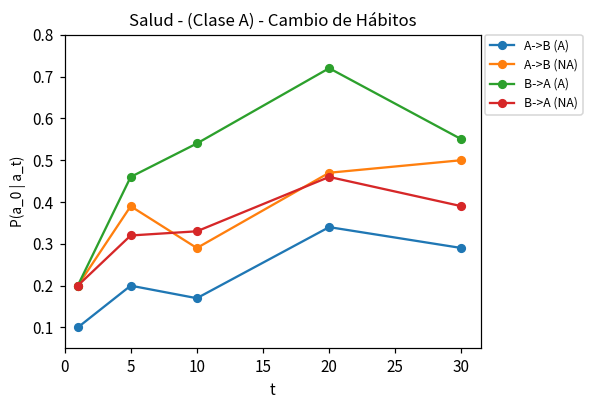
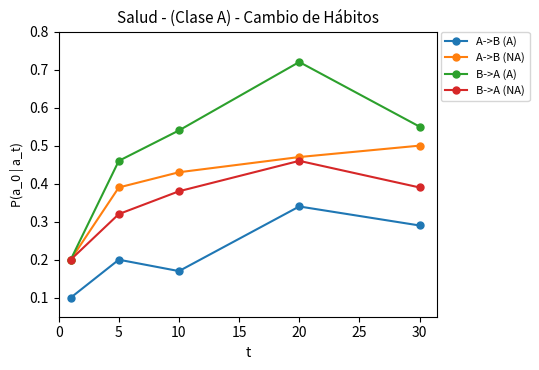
  {
    "A->B (A)": {
      "5": 0.20,
      "10": 0.17,
      "20": 0.34,
      "30": 0.29
    },
    "A->B (NA)": {
      "5": 0.39,
-     "10": 0.29,
+     "10": 0.43,
      "20": 0.47,
      "30": 0.50
    },
    "B->A (A)": {
      "5": 0.46,
      "10": 0.54,
      "20": 0.72,
      "30": 0.55
    },
    "B->A (NA)": {
      "5": 0.32,
-     "10": 0.33,
+     "10": 0.38,
      "20": 0.46,
      "30": 0.39
    }
  }
